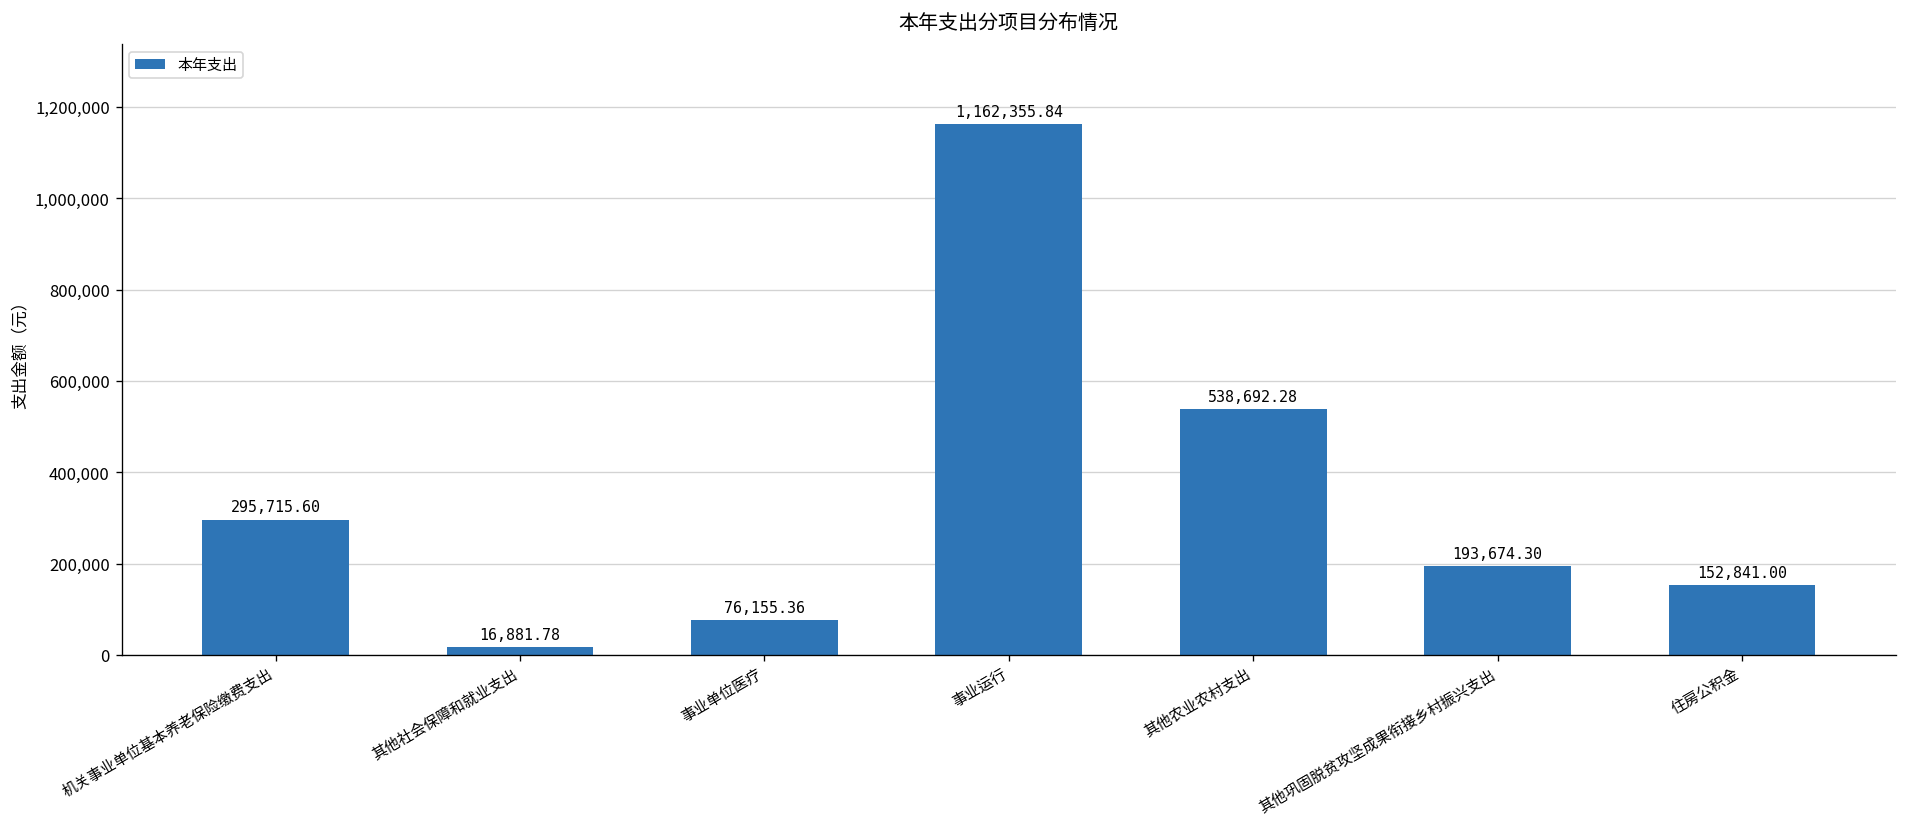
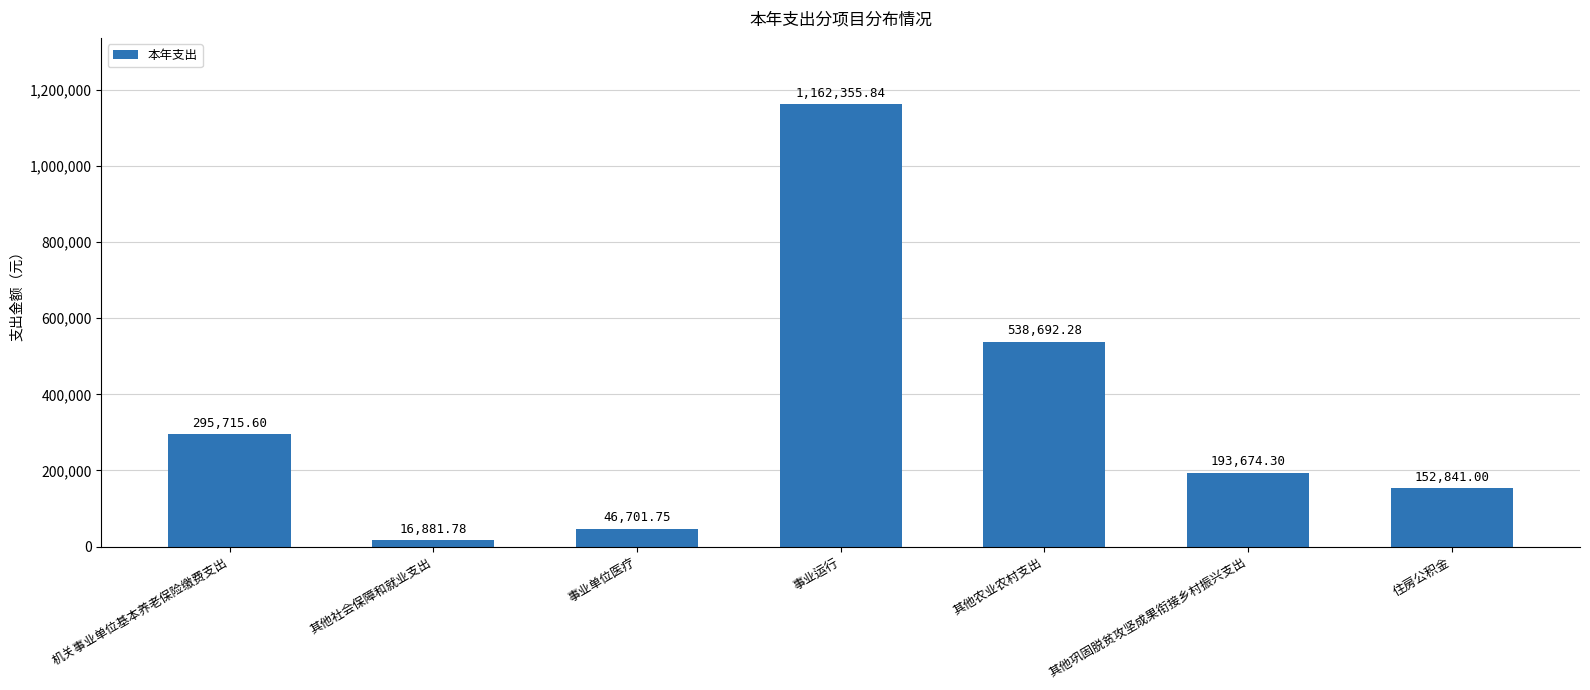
  {
    "机关事业单位基本养老保险缴费支出": "295,715.60",
    "其他社会保障和就业支出": "16,881.78",
-   "事业单位医疗": "76,155.36",
+   "事业单位医疗": "46,701.75",
    "事业运行": "1,162,355.84",
    "其他农业农村支出": "538,692.28",
    "其他巩固脱贫攻坚成果衔接乡村振兴支出": "193,674.30",
    "住房公积金": "152,841.00"
  }
